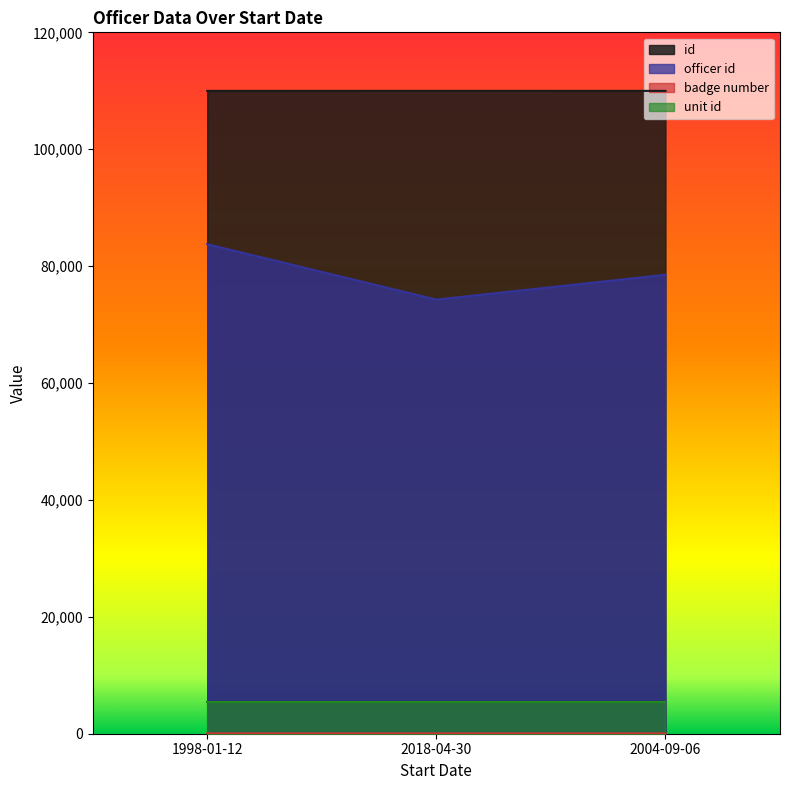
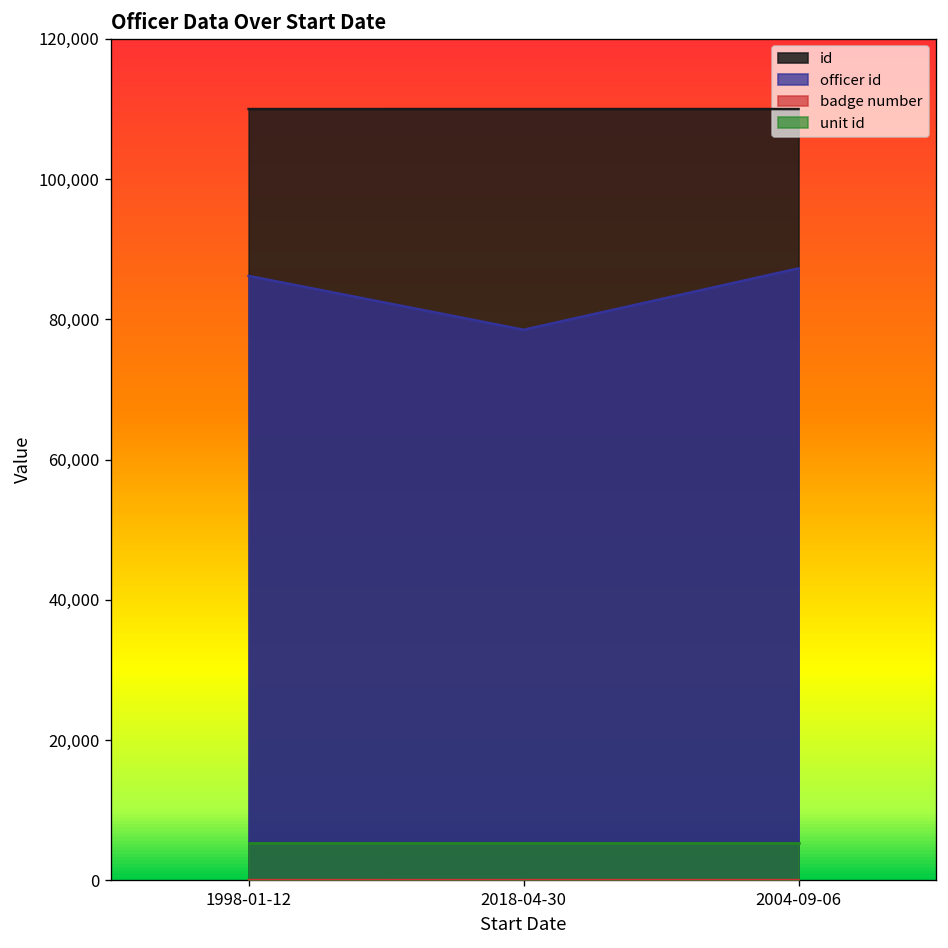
  {
    "id": {
      "1998-01-12": "110,000",
      "2018-04-30": "110,000"
    },
    "officer id": {
-     "1998-01-12": "84,000",
-     "2018-04-30": "74,000",
-     "2004-09-06": "79,000"
+     "1998-01-12": "86,000",
+     "2018-04-30": "79,000",
+     "2004-09-06": "87,000"
    },
    "badge number": {
      "1998-01-12": "0",
      "2018-04-30": "0",
      "2004-09-06": "0"
    },
    "unit id": {
      "1998-01-12": "5,000",
      "2018-04-30": "5,000",
      "2004-09-06": "5,000"
    }
  }
